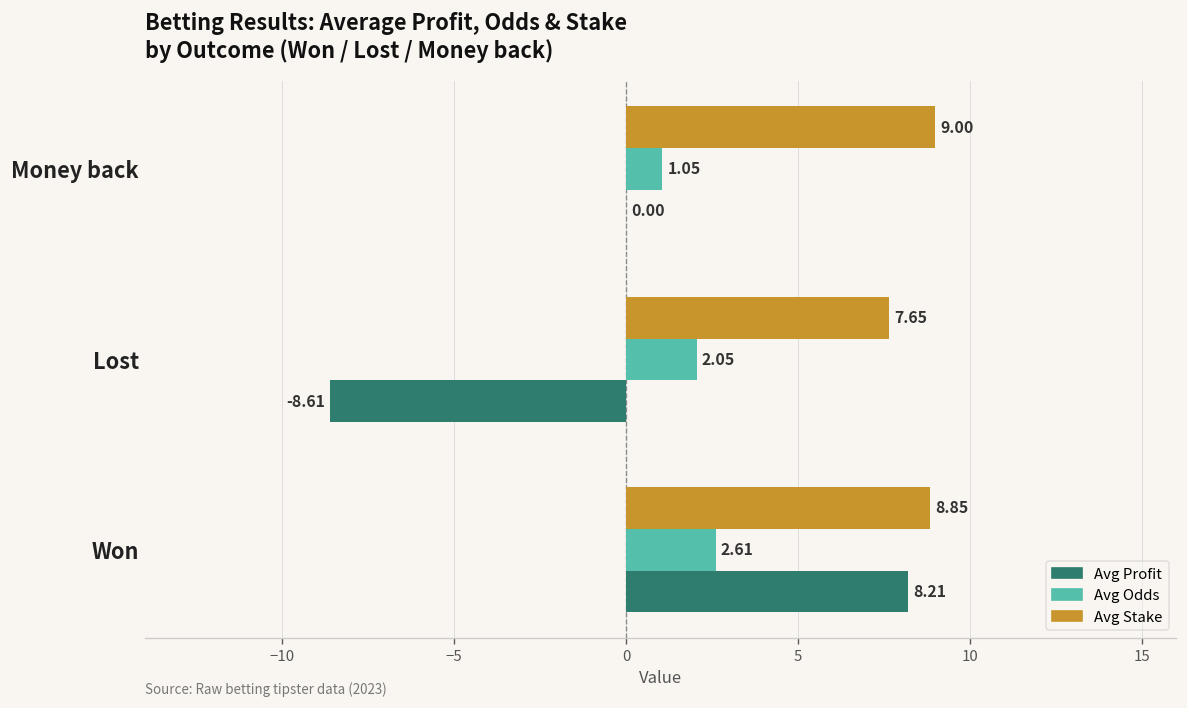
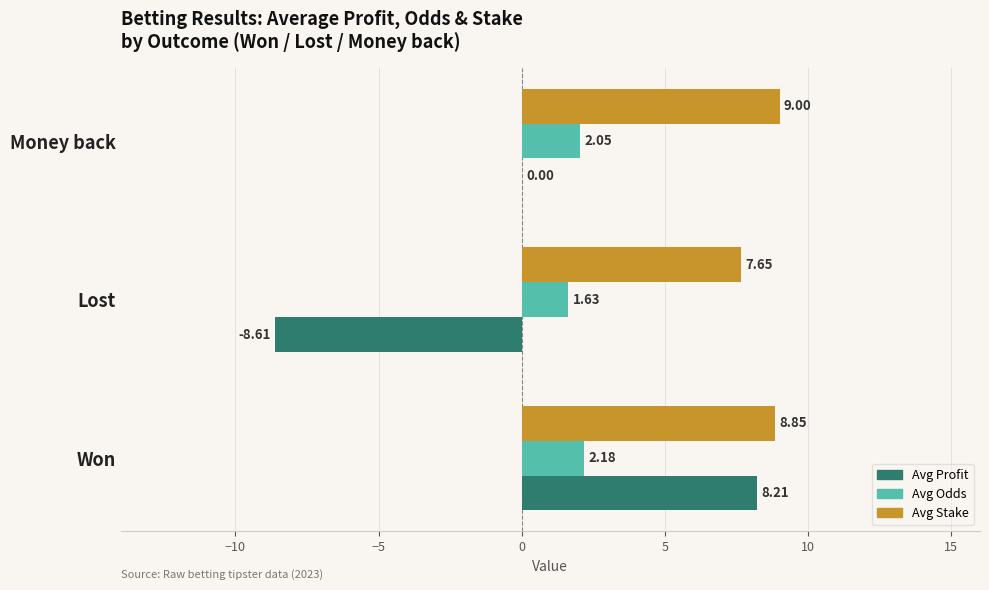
  {
    "Avg Profit": {
      "Money back": 0.00,
      "Lost": -8.61,
      "Won": 8.21
    },
    "Avg Odds": {
-     "Money back": 1.05,
-     "Lost": 2.05,
-     "Won": 2.61
+     "Money back": 2.05,
+     "Lost": 1.63,
+     "Won": 2.18
    },
    "Avg Stake": {
      "Money back": 9.00,
      "Lost": 7.65,
      "Won": 8.85
    }
  }
